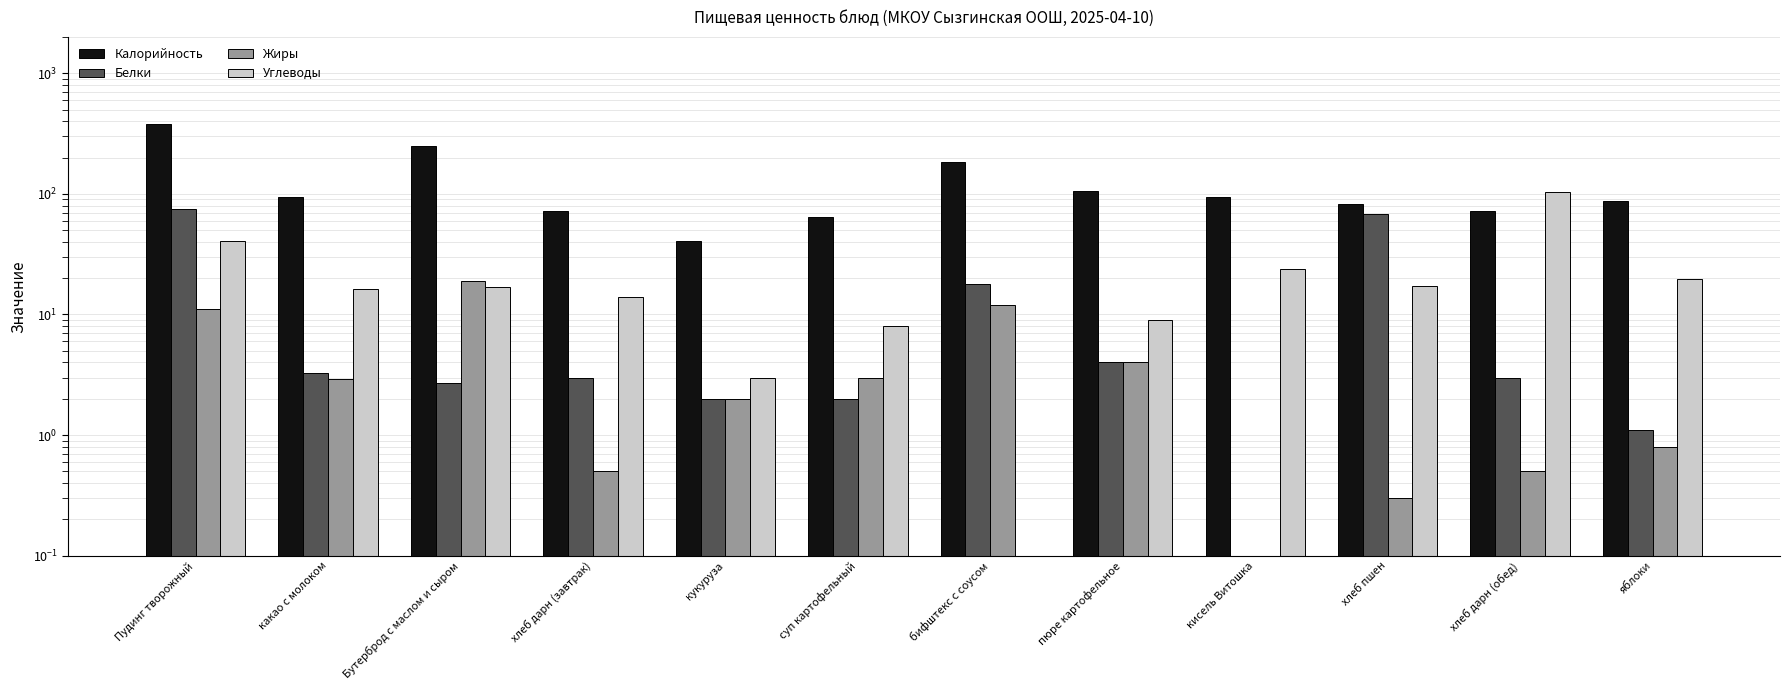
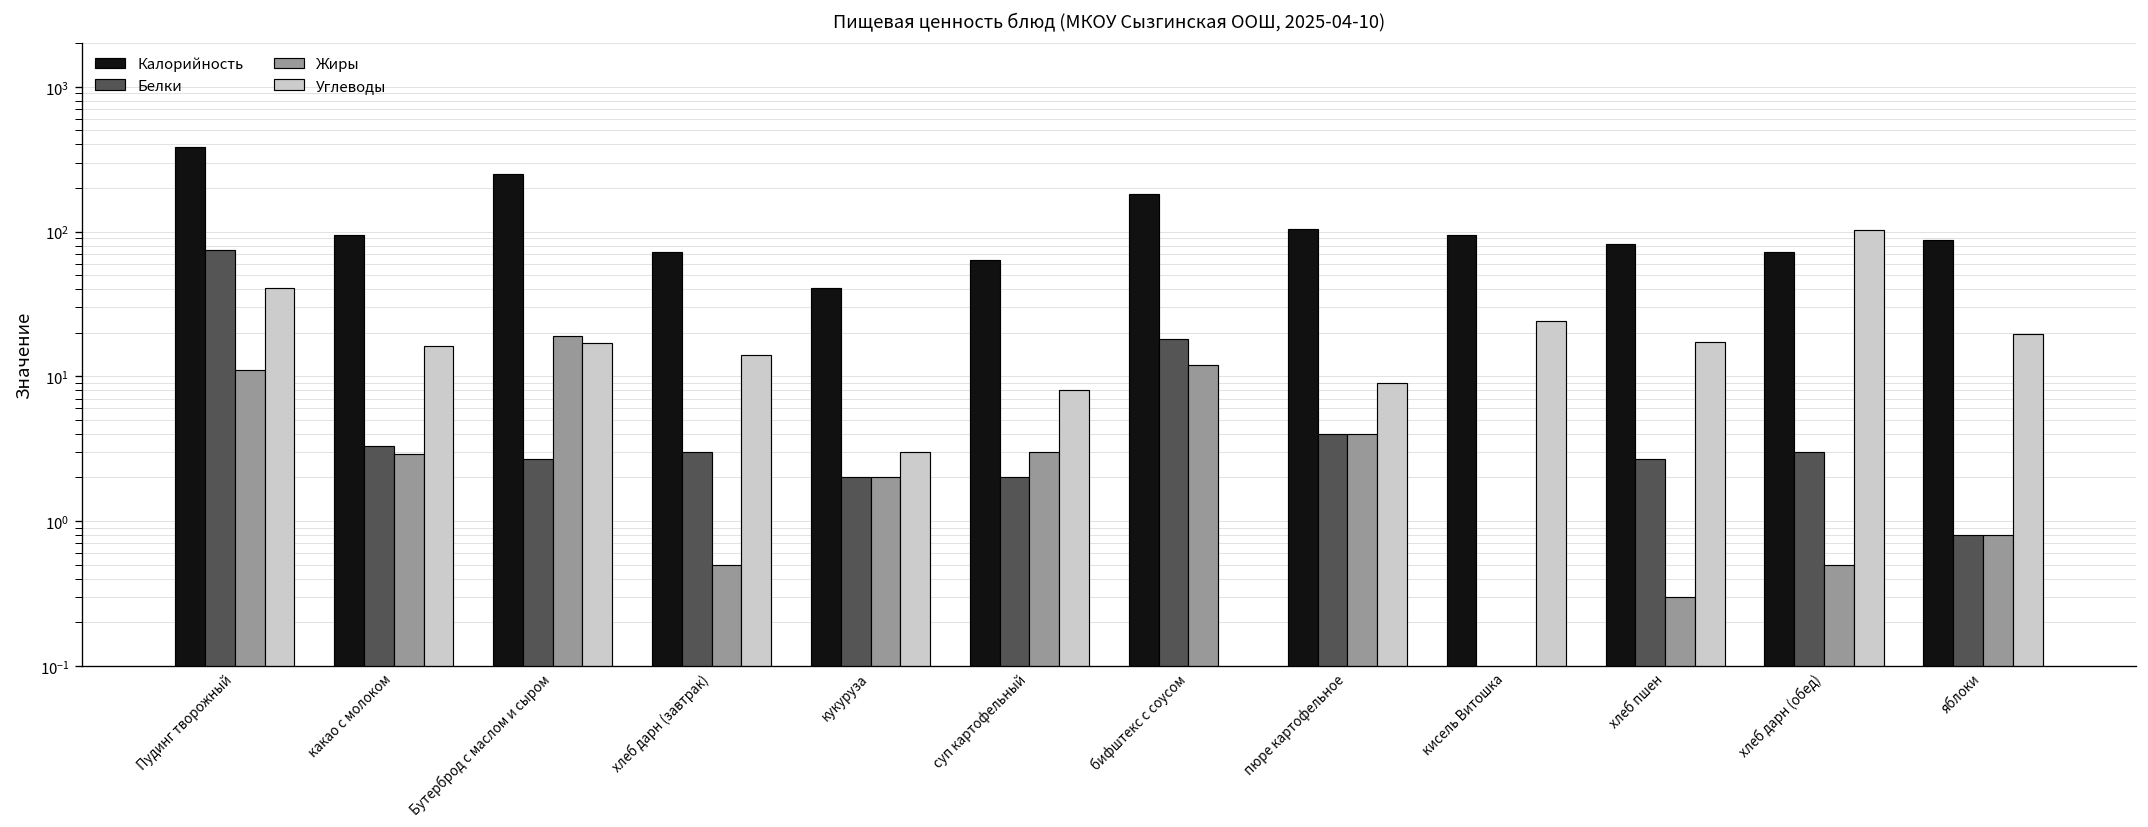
  {
    "Калорийность": {
      "Пудинг творожный": 380,
      "какао с молоком": 90,
      "Бутерброд с маслом и сыром": 250,
      "хлеб дарн (завтрак)": 70,
      "кукуруза": 41,
      "суп картофельный": 60,
      "бифштекс с соусом": 180,
      "пюре картофельное": 110,
      "кисель Витошка": 100,
      "хлеб пшен": 80,
      "хлеб дарн (обед)": 70,
      "яблоки": 90
    },
    "Белки": {
      "Пудинг творожный": 80,
      "какао с молоком": 3.3,
      "Бутерброд с маслом и сыром": 2.7,
      "хлеб дарн (завтрак)": 3.0,
      "кукуруза": 2.0,
      "суп картофельный": 2.0,
      "бифштекс с соусом": 18,
      "пюре картофельное": 4.0,
-     "хлеб пшен": 70,
+     "хлеб пшен": 2.7,
      "хлеб дарн (обед)": 3.0,
-     "яблоки": 1.1
+     "яблоки": 0.8
    },
    "Жиры": {
      "Пудинг творожный": 11,
      "какао с молоком": 2.9,
      "Бутерброд с маслом и сыром": 19,
      "хлеб дарн (завтрак)": 0.5,
      "кукуруза": 2.0,
      "суп картофельный": 3.0,
      "бифштекс с соусом": 12,
      "пюре картофельное": 4.0,
      "хлеб пшен": 0.3,
      "хлеб дарн (обед)": 0.5,
      "яблоки": 0.8
    },
    "Углеводы": {
      "Пудинг творожный": 41,
      "какао с молоком": 16,
      "Бутерброд с маслом и сыром": 17,
      "хлеб дарн (завтрак)": 14,
      "кукуруза": 3.0,
      "суп картофельный": 8,
      "пюре картофельное": 9,
      "кисель Витошка": 24,
      "хлеб пшен": 17,
      "хлеб дарн (обед)": 100,
      "яблоки": 20
    }
  }
